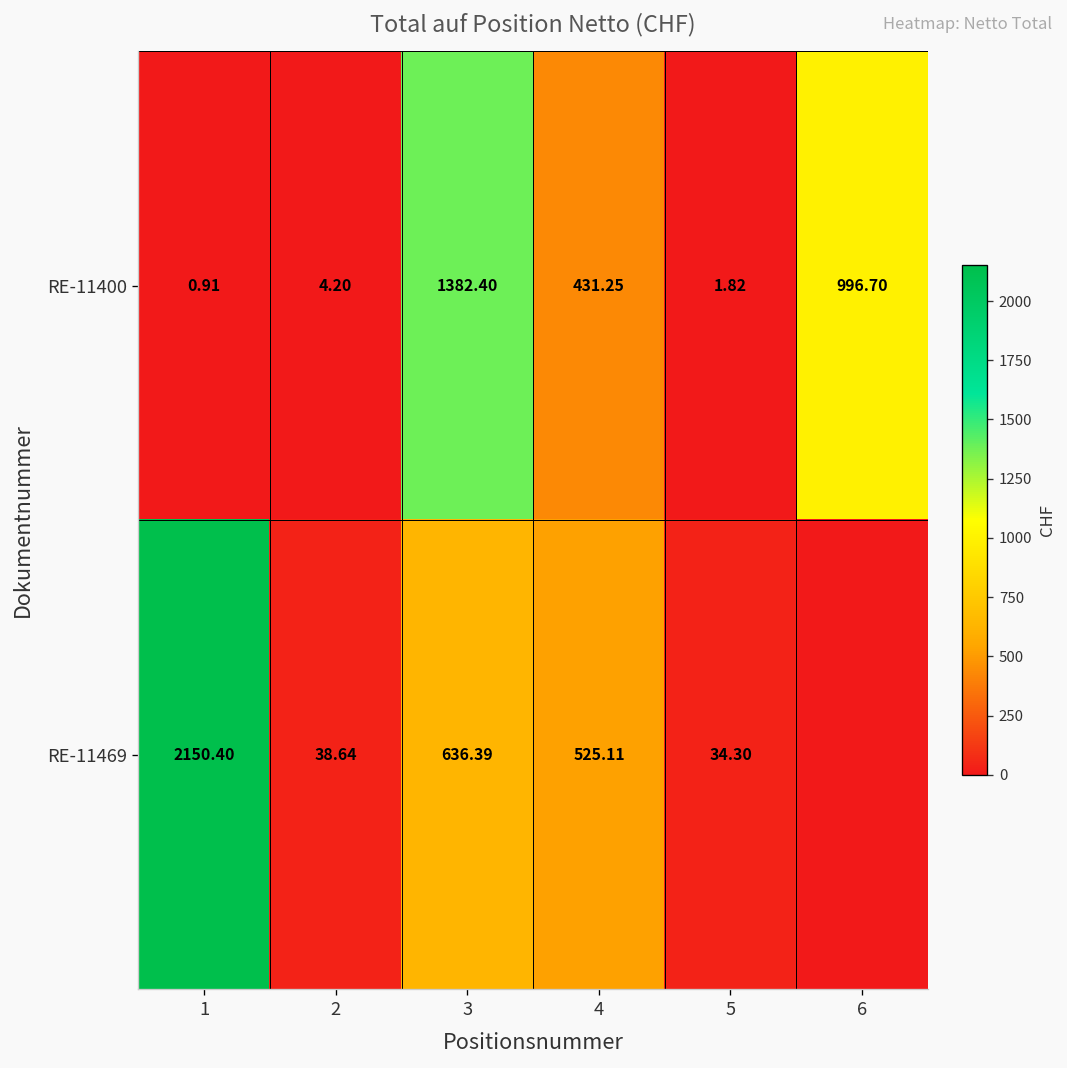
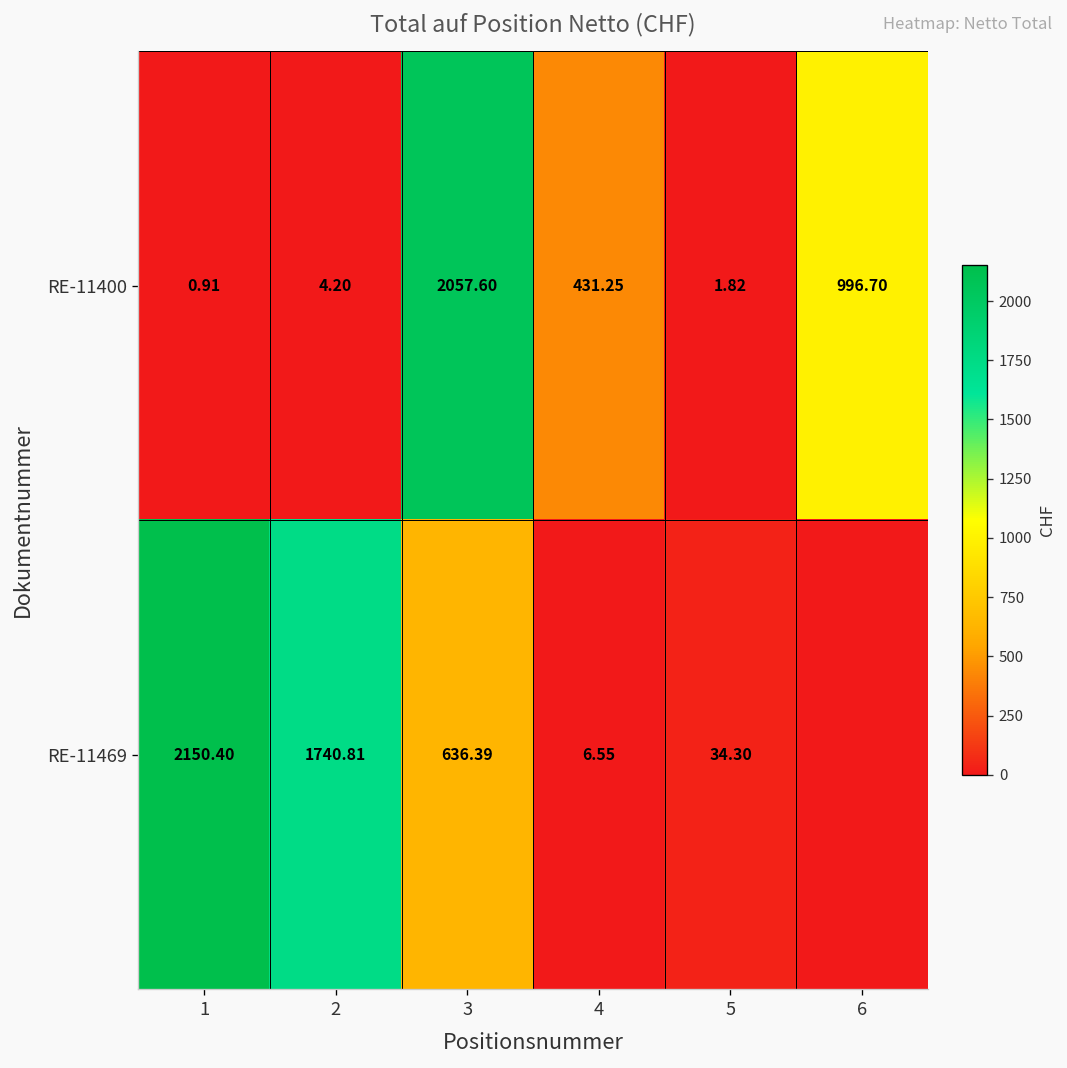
  {
    "RE-11400": {
      "1": 0.91,
      "2": 4.20,
-     "3": 1382.40,
+     "3": 2057.60,
      "4": 431.25,
      "5": 1.82,
      "6": 996.70
    },
    "RE-11469": {
      "1": 2150.40,
-     "2": 38.64,
+     "2": 1740.81,
      "3": 636.39,
-     "4": 525.11,
+     "4": 6.55,
      "5": 34.30
    }
  }
